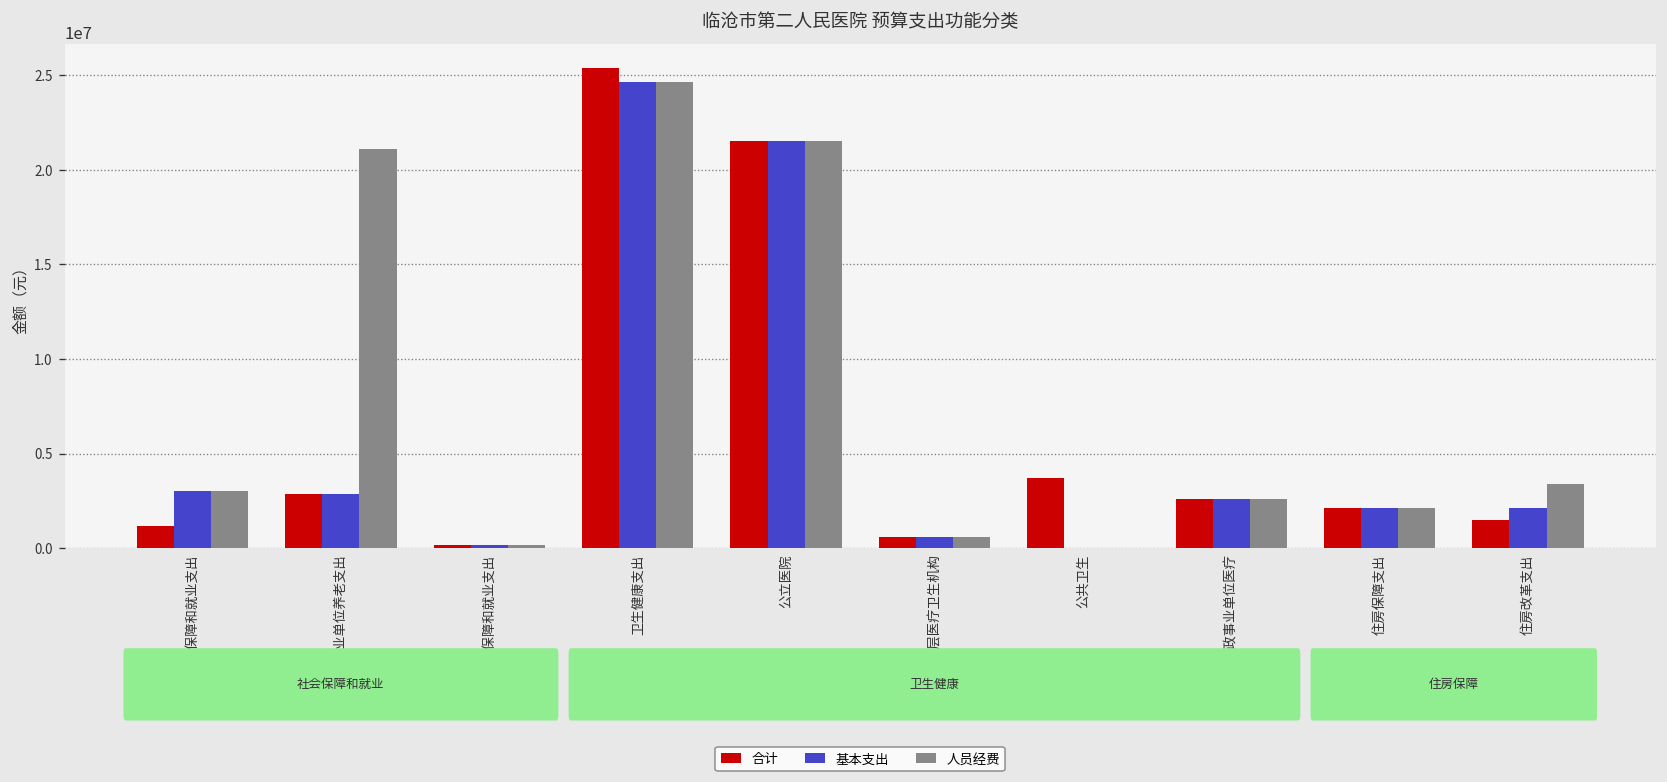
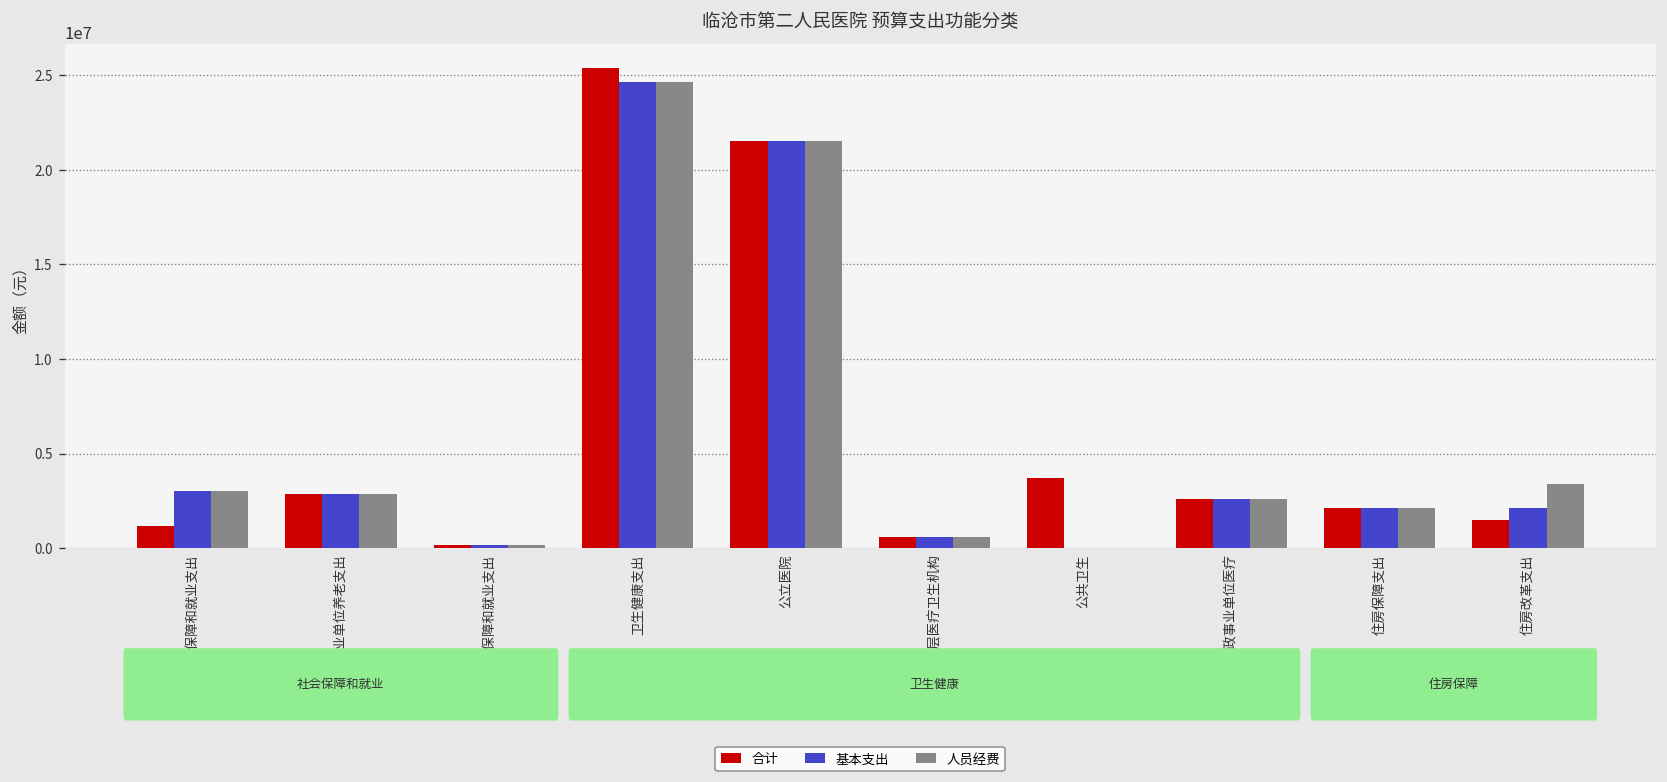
  {
    "合计": {
      "社会保障和就业支出": 1200000,
      "行政事业单位养老支出": 2800000,
      "其他社会保障和就业支出": 200000,
      "卫生健康支出": 25400000,
      "公立医院": 21500000,
      "基层医疗卫生机构": 600000,
      "公共卫生": 3700000,
      "行政事业单位医疗": 2600000,
      "住房保障支出": 2100000,
      "住房改革支出": 1500000
    },
    "基本支出": {
      "社会保障和就业支出": 3000000,
      "行政事业单位养老支出": 2800000,
      "其他社会保障和就业支出": 200000,
      "卫生健康支出": 24600000,
      "公立医院": 21500000,
      "基层医疗卫生机构": 600000,
      "公共卫生": 0,
      "行政事业单位医疗": 2600000,
      "住房保障支出": 2100000,
      "住房改革支出": 2100000
    },
    "人员经费": {
      "社会保障和就业支出": 3000000,
-     "行政事业单位养老支出": 21100000,
+     "行政事业单位养老支出": 2800000,
      "其他社会保障和就业支出": 200000,
      "卫生健康支出": 24600000,
      "公立医院": 21500000,
      "基层医疗卫生机构": 600000,
      "公共卫生": 0,
      "行政事业单位医疗": 2600000,
      "住房保障支出": 2100000,
      "住房改革支出": 3400000
    }
  }
